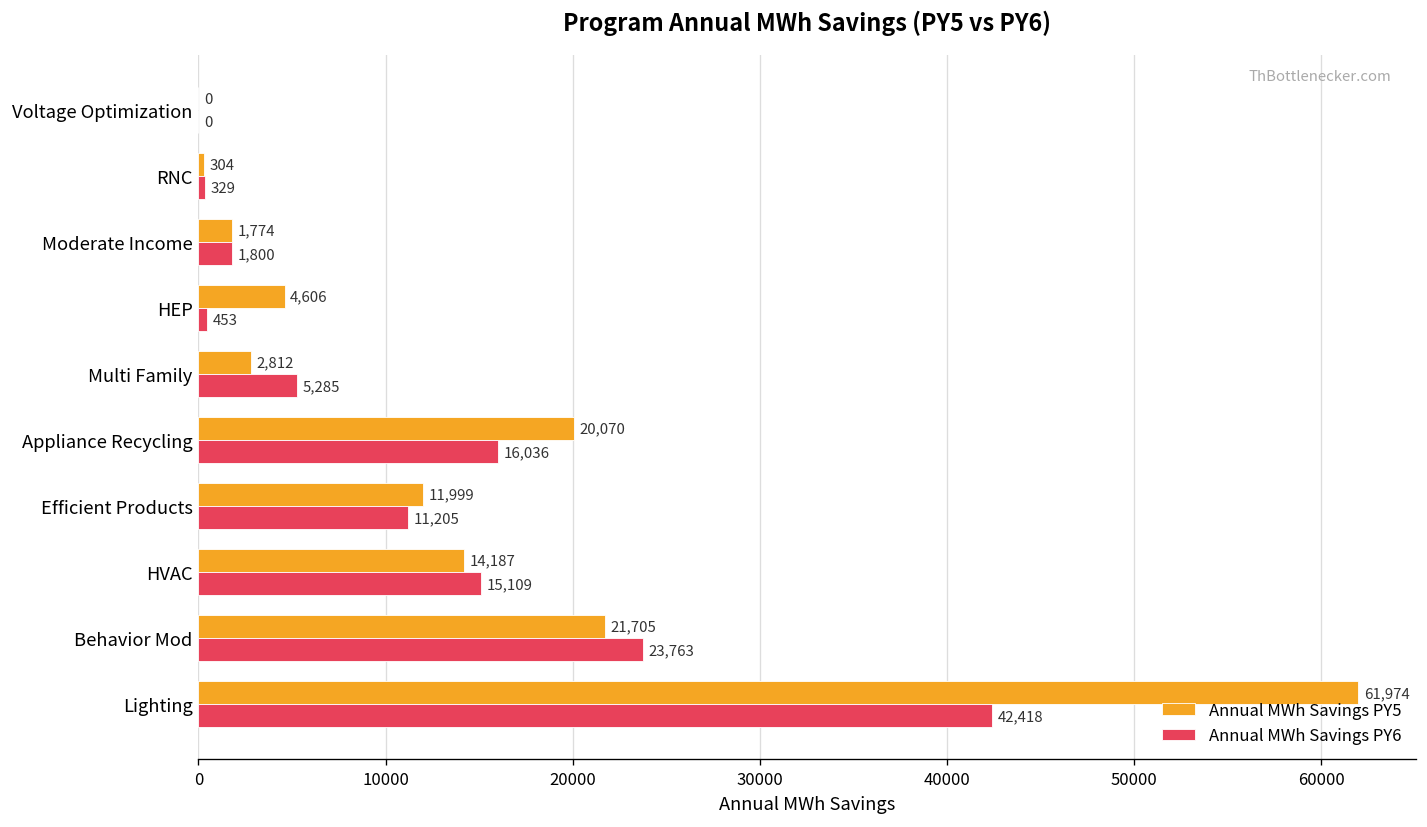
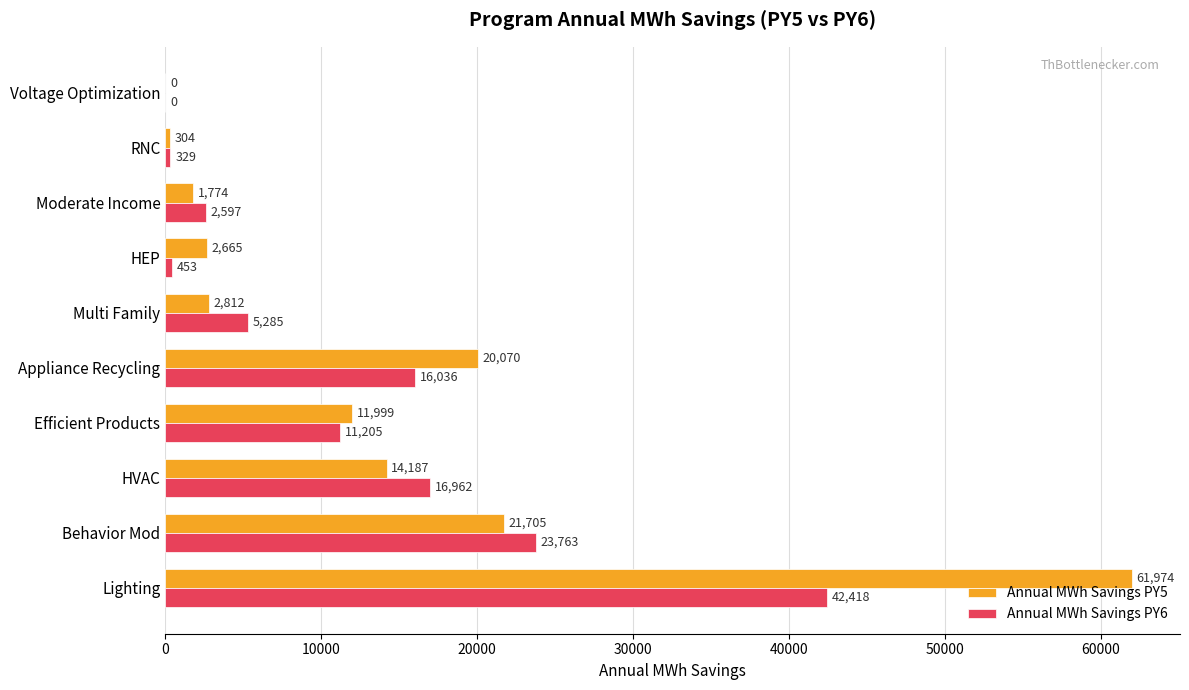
  {
    "Annual MWh Savings PY5": {
      "Voltage Optimization": "0",
      "RNC": "304",
      "Moderate Income": "1,774",
-     "HEP": "4,606",
+     "HEP": "2,665",
      "Multi Family": "2,812",
      "Appliance Recycling": "20,070",
      "Efficient Products": "11,999",
      "HVAC": "14,187",
      "Behavior Mod": "21,705",
      "Lighting": "61,974"
    },
    "Annual MWh Savings PY6": {
      "Voltage Optimization": "0",
      "RNC": "329",
-     "Moderate Income": "1,800",
+     "Moderate Income": "2,597",
      "HEP": "453",
      "Multi Family": "5,285",
      "Appliance Recycling": "16,036",
      "Efficient Products": "11,205",
-     "HVAC": "15,109",
+     "HVAC": "16,962",
      "Behavior Mod": "23,763",
      "Lighting": "42,418"
    }
  }
